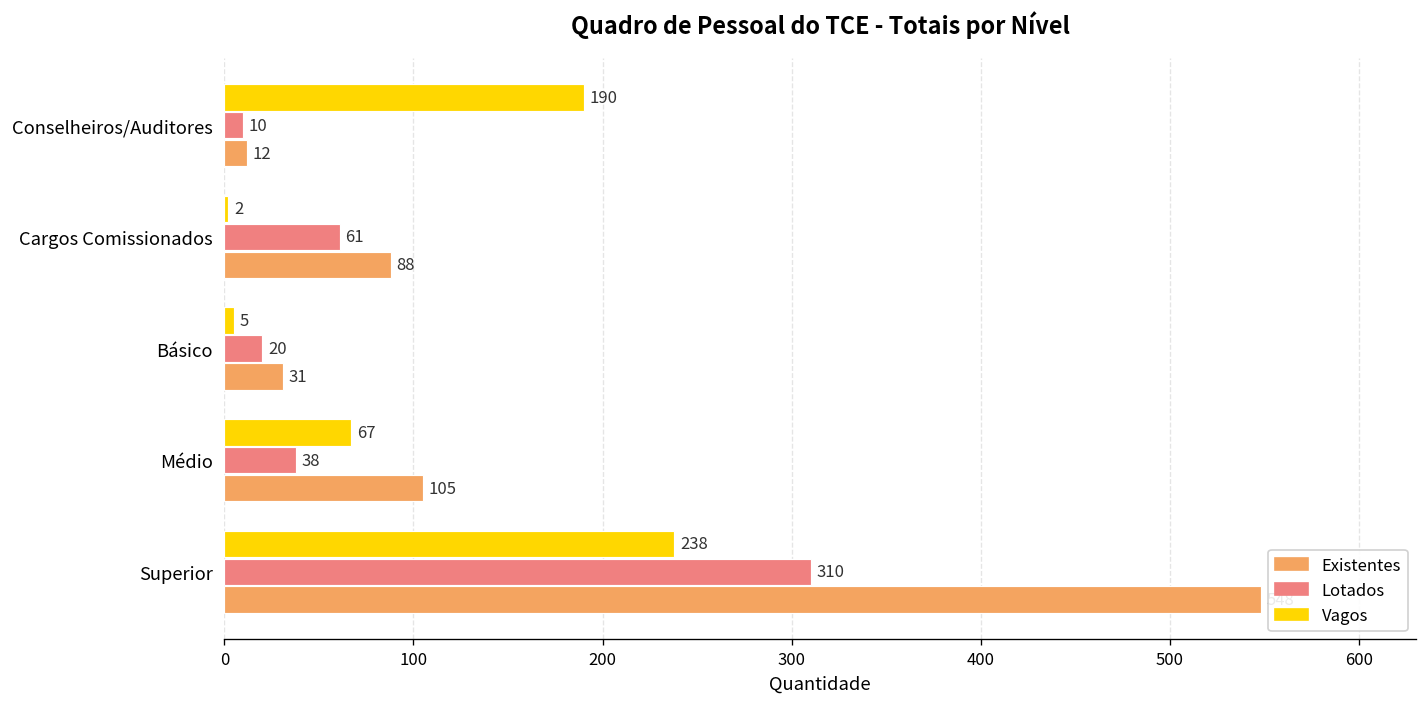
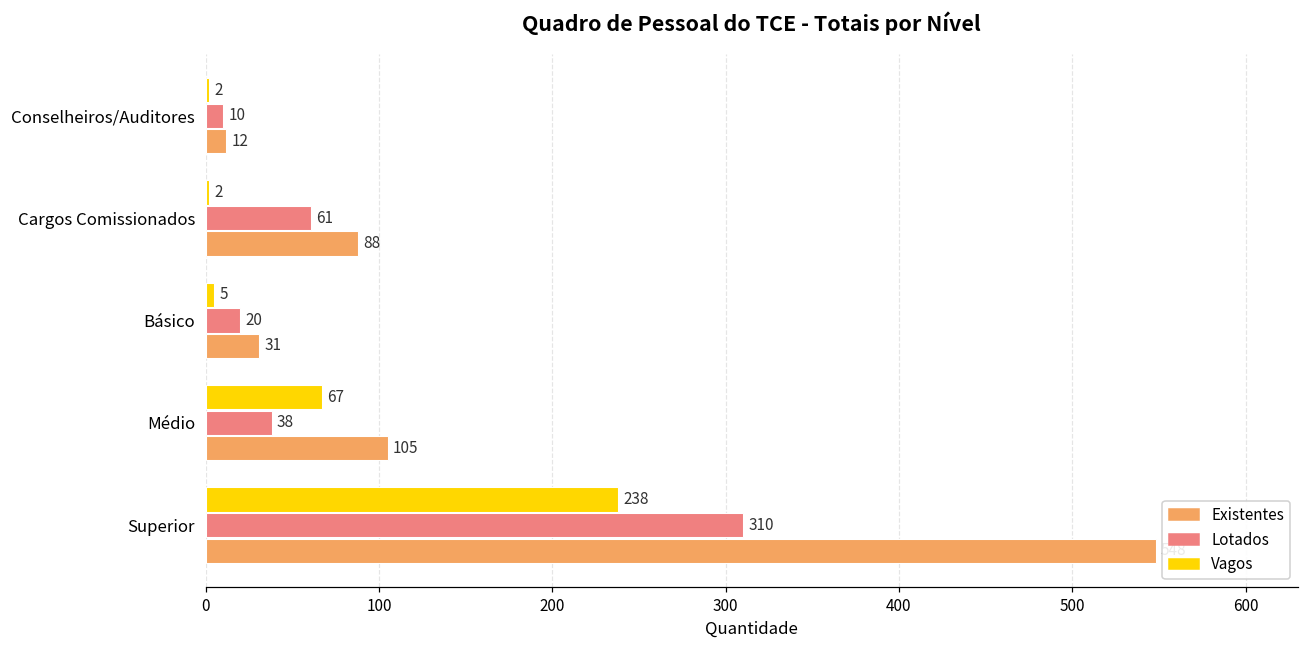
  {
    "Vagos": {
-     "Conselheiros/Auditores": 190,
+     "Conselheiros/Auditores": 2,
      "Cargos Comissionados": 2,
      "Básico": 5,
      "Médio": 67,
      "Superior": 238
    }
  }
